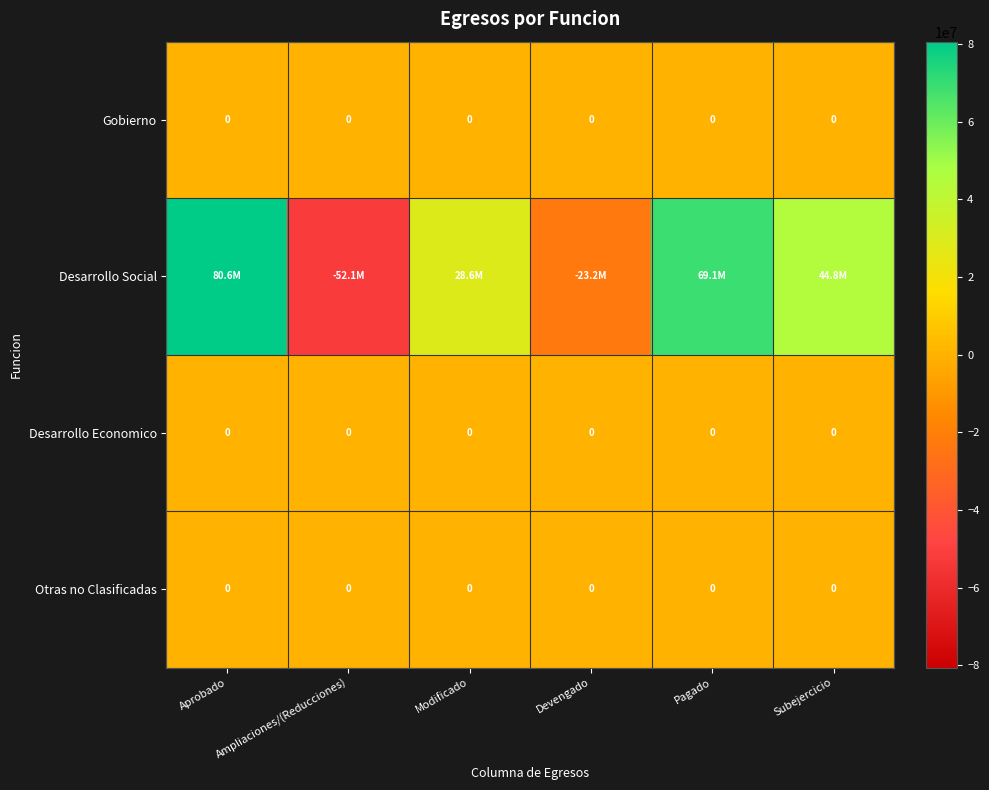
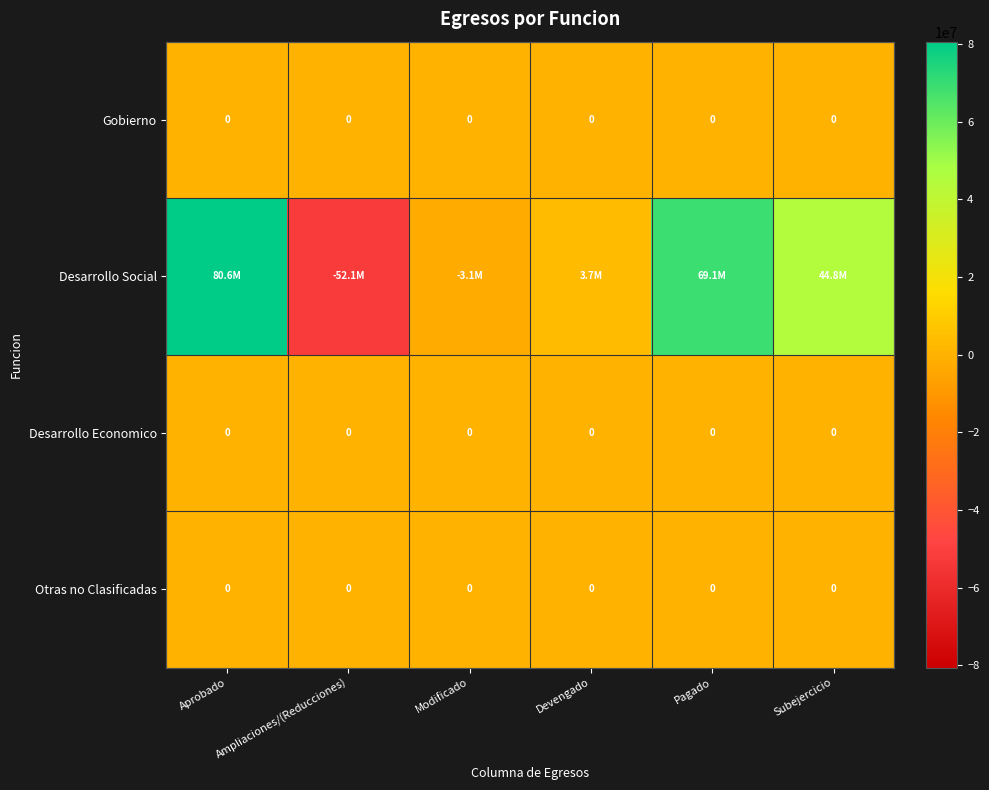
  {
    "Gobierno": {
      "Aprobado": "0",
      "Ampliaciones/(Reducciones)": "0",
      "Modificado": "0",
      "Devengado": "0",
      "Pagado": "0",
      "Subejercicio": "0"
    },
    "Desarrollo Social": {
      "Aprobado": "80.6M",
      "Ampliaciones/(Reducciones)": "-52.1M",
-     "Modificado": "28.6M",
-     "Devengado": "-23.2M",
+     "Modificado": "-3.1M",
+     "Devengado": "3.7M",
      "Pagado": "69.1M",
      "Subejercicio": "44.8M"
    },
    "Desarrollo Economico": {
      "Aprobado": "0",
      "Ampliaciones/(Reducciones)": "0",
      "Modificado": "0",
      "Devengado": "0",
      "Pagado": "0",
      "Subejercicio": "0"
    },
    "Otras no Clasificadas": {
      "Aprobado": "0",
      "Ampliaciones/(Reducciones)": "0",
      "Modificado": "0",
      "Devengado": "0",
      "Pagado": "0",
      "Subejercicio": "0"
    }
  }
